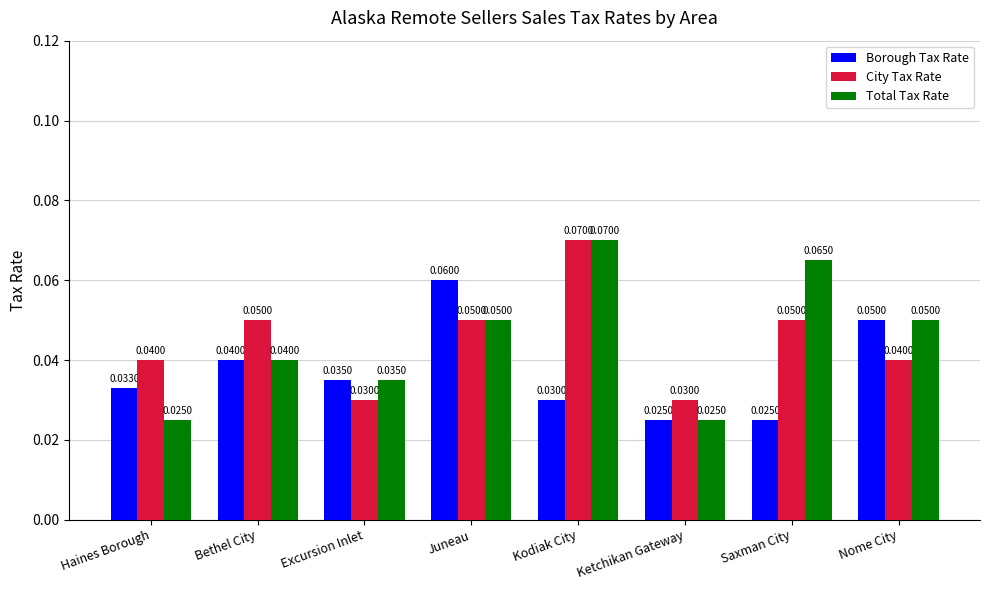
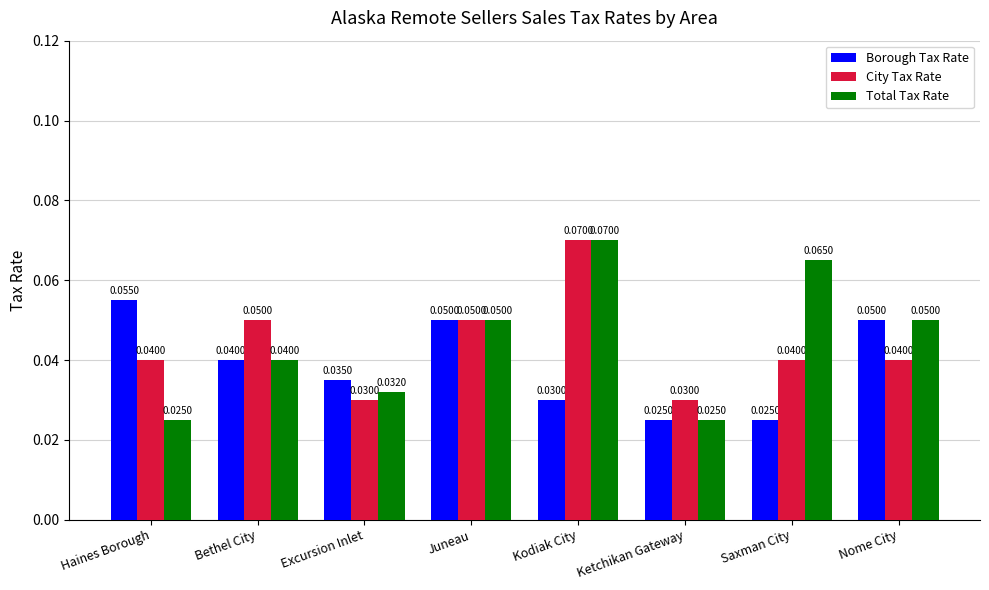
  {
    "Borough Tax Rate": {
-     "Haines Borough": 0.0330,
+     "Haines Borough": 0.0550,
      "Bethel City": 0.0400,
      "Excursion Inlet": 0.0350,
-     "Juneau": 0.0600,
+     "Juneau": 0.0500,
      "Kodiak City": 0.0300,
      "Ketchikan Gateway": 0.0250,
      "Saxman City": 0.0250,
      "Nome City": 0.0500
    },
    "City Tax Rate": {
      "Haines Borough": 0.0400,
      "Bethel City": 0.0500,
      "Excursion Inlet": 0.0300,
      "Juneau": 0.0500,
      "Kodiak City": 0.0700,
      "Ketchikan Gateway": 0.0300,
-     "Saxman City": 0.0500,
+     "Saxman City": 0.0400,
      "Nome City": 0.0400
    },
    "Total Tax Rate": {
      "Haines Borough": 0.0250,
      "Bethel City": 0.0400,
-     "Excursion Inlet": 0.0350,
+     "Excursion Inlet": 0.0320,
      "Juneau": 0.0500,
      "Kodiak City": 0.0700,
      "Ketchikan Gateway": 0.0250,
      "Saxman City": 0.0650,
      "Nome City": 0.0500
    }
  }
